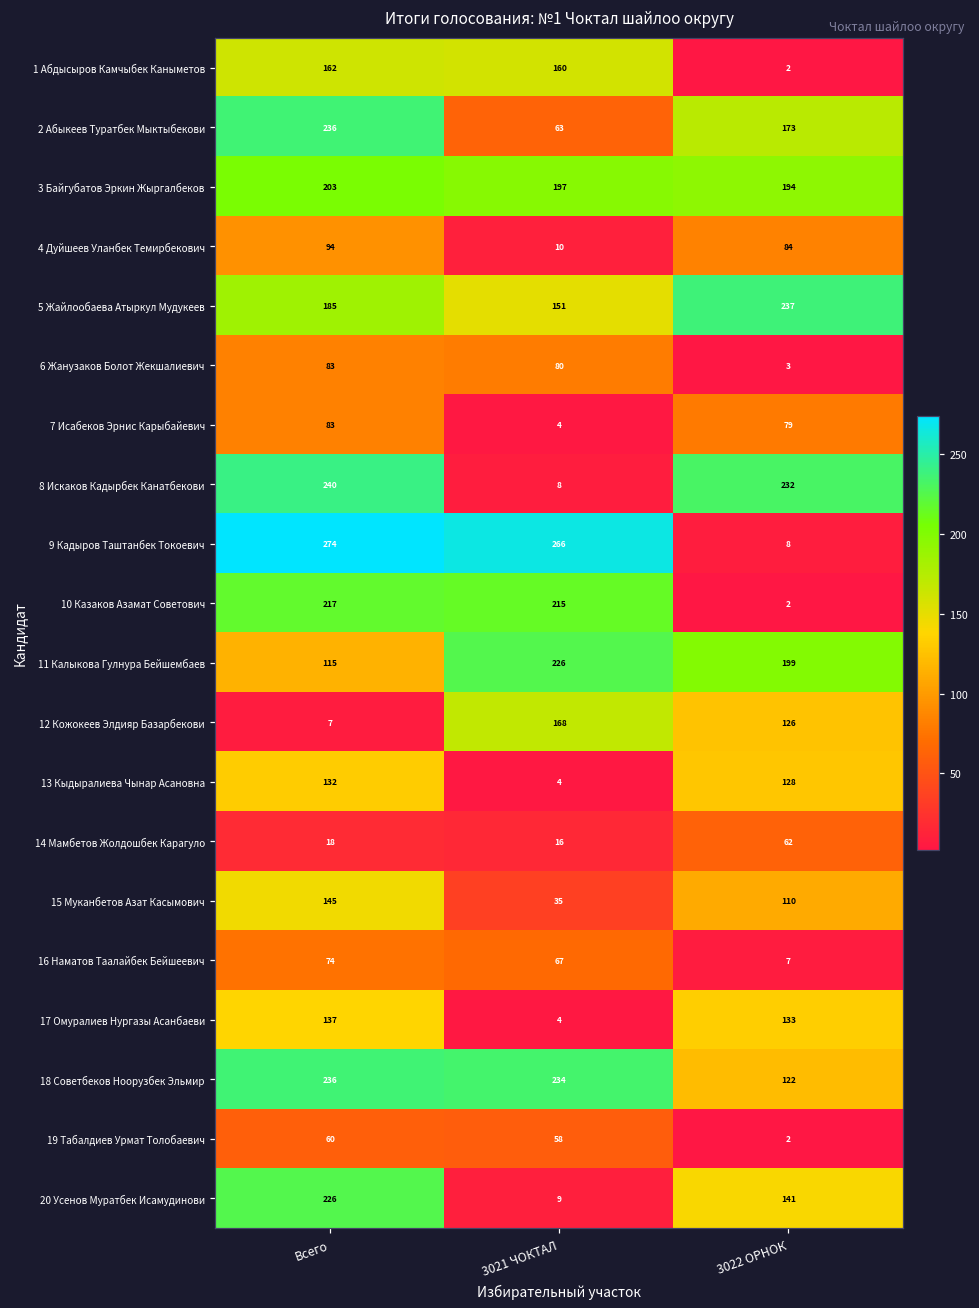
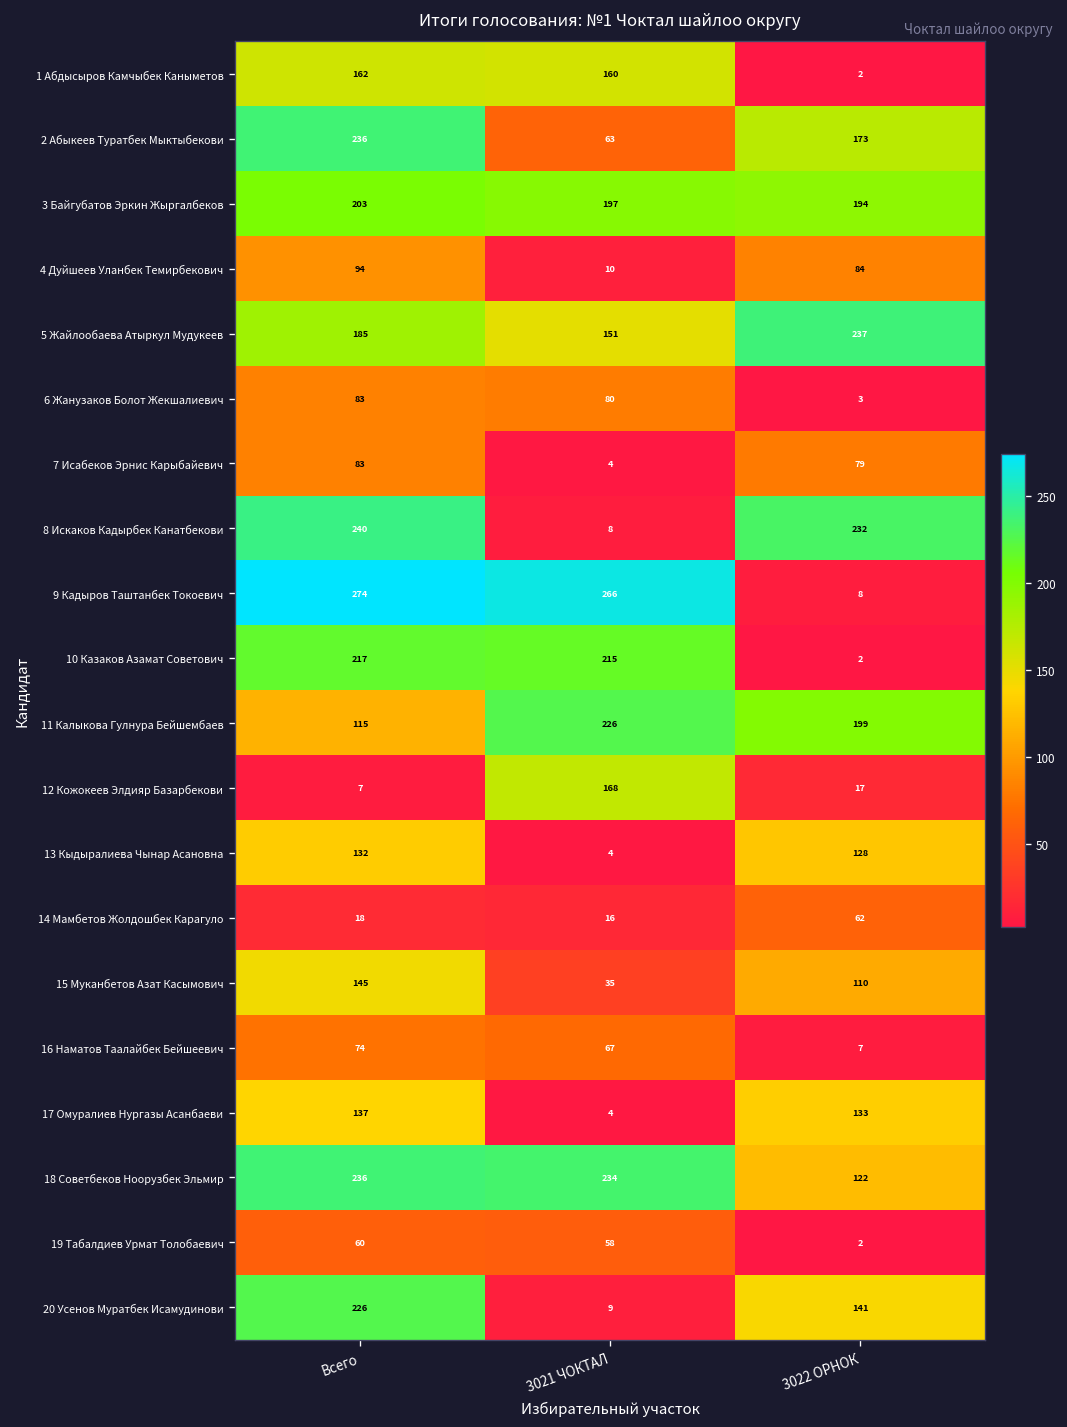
  {
    "1 Абдысыров Камчыбек Каныметов": {
      "Всего": 162,
      "3021 ЧОКТАЛ": 160,
      "3022 ОРНОК": 2
    },
    "2 Абыкеев Туратбек Мыктыбекови": {
      "Всего": 236,
      "3021 ЧОКТАЛ": 63,
      "3022 ОРНОК": 173
    },
    "3 Байгубатов Эркин Жыргалбеков": {
      "Всего": 203,
      "3021 ЧОКТАЛ": 197,
      "3022 ОРНОК": 194
    },
    "4 Дуйшеев Уланбек Темирбекович": {
      "Всего": 94,
      "3021 ЧОКТАЛ": 10,
      "3022 ОРНОК": 84
    },
    "5 Жайлообаева Атыркул Мудукеев": {
      "Всего": 185,
      "3021 ЧОКТАЛ": 151,
      "3022 ОРНОК": 237
    },
    "6 Жанузаков Болот Жекшалиевич": {
      "Всего": 83,
      "3021 ЧОКТАЛ": 80,
      "3022 ОРНОК": 3
    },
    "7 Исабеков Эрнис Карыбайевич": {
      "Всего": 83,
      "3021 ЧОКТАЛ": 4,
      "3022 ОРНОК": 79
    },
    "8 Искаков Кадырбек Канатбекови": {
      "Всего": 240,
      "3021 ЧОКТАЛ": 8,
      "3022 ОРНОК": 232
    },
    "9 Кадыров Таштанбек Токоевич": {
      "Всего": 274,
      "3021 ЧОКТАЛ": 266,
      "3022 ОРНОК": 8
    },
    "10 Казаков Азамат Советович": {
      "Всего": 217,
      "3021 ЧОКТАЛ": 215,
      "3022 ОРНОК": 2
    },
    "11 Калыкова Гулнура Бейшембаев": {
      "Всего": 115,
      "3021 ЧОКТАЛ": 226,
      "3022 ОРНОК": 199
    },
    "12 Кожокеев Элдияр Базарбекови": {
      "Всего": 7,
      "3021 ЧОКТАЛ": 168,
-     "3022 ОРНОК": 126
+     "3022 ОРНОК": 17
    },
    "13 Кыдыралиева Чынар Асановна": {
      "Всего": 132,
      "3021 ЧОКТАЛ": 4,
      "3022 ОРНОК": 128
    },
    "14 Мамбетов Жолдошбек Карагуло": {
      "Всего": 18,
      "3021 ЧОКТАЛ": 16,
      "3022 ОРНОК": 62
    },
    "15 Муканбетов Азат Касымович": {
      "Всего": 145,
      "3021 ЧОКТАЛ": 35,
      "3022 ОРНОК": 110
    },
    "16 Наматов Таалайбек Бейшеевич": {
      "Всего": 74,
      "3021 ЧОКТАЛ": 67,
      "3022 ОРНОК": 7
    },
    "17 Омуралиев Нургазы Асанбаеви": {
      "Всего": 137,
      "3021 ЧОКТАЛ": 4,
      "3022 ОРНОК": 133
    },
    "18 Советбеков Ноорузбек Эльмир": {
      "Всего": 236,
      "3021 ЧОКТАЛ": 234,
      "3022 ОРНОК": 122
    },
    "19 Табалдиев Урмат Толобаевич": {
      "Всего": 60,
      "3021 ЧОКТАЛ": 58,
      "3022 ОРНОК": 2
    },
    "20 Усенов Муратбек Исамудинови": {
      "Всего": 226,
      "3021 ЧОКТАЛ": 9,
      "3022 ОРНОК": 141
    }
  }
